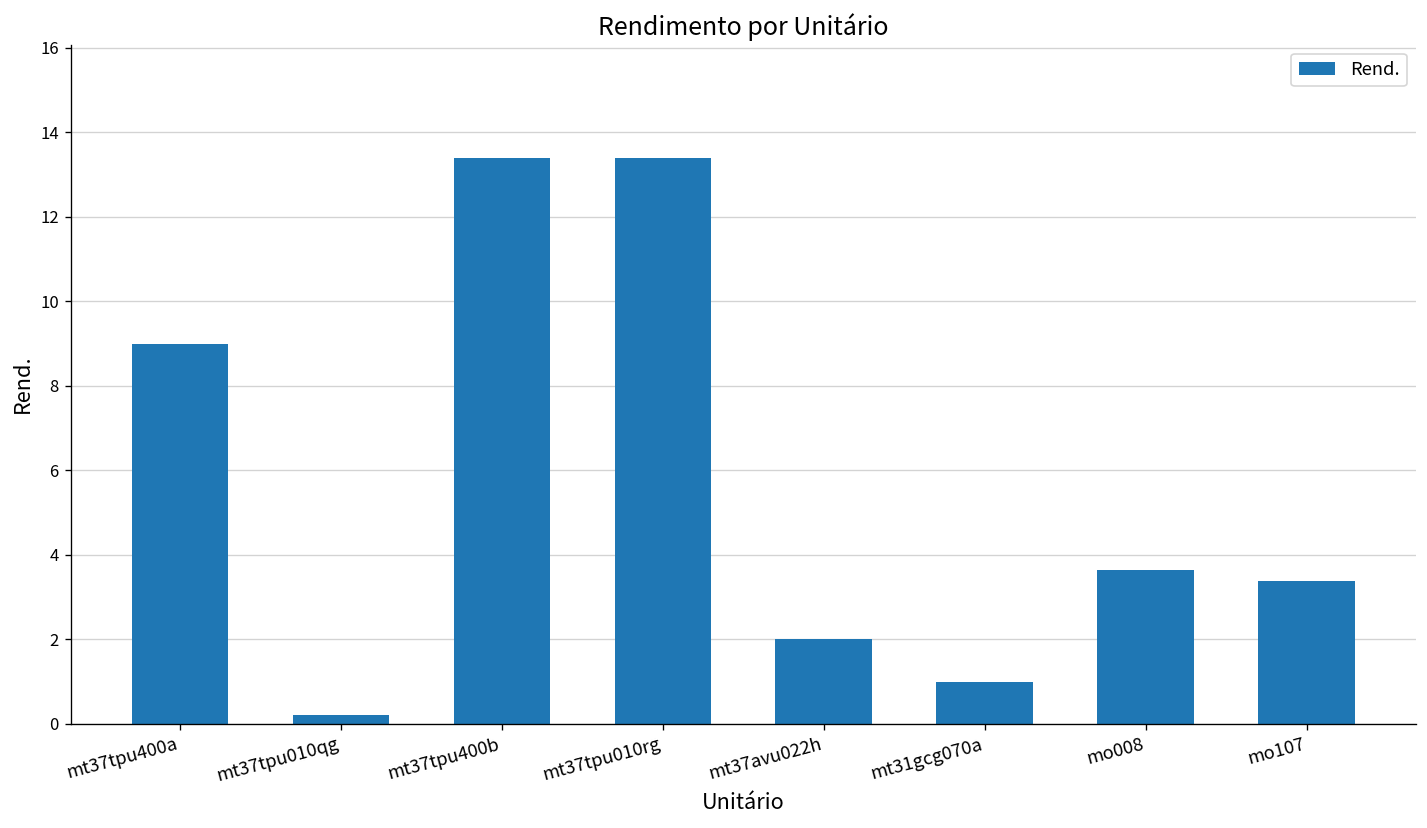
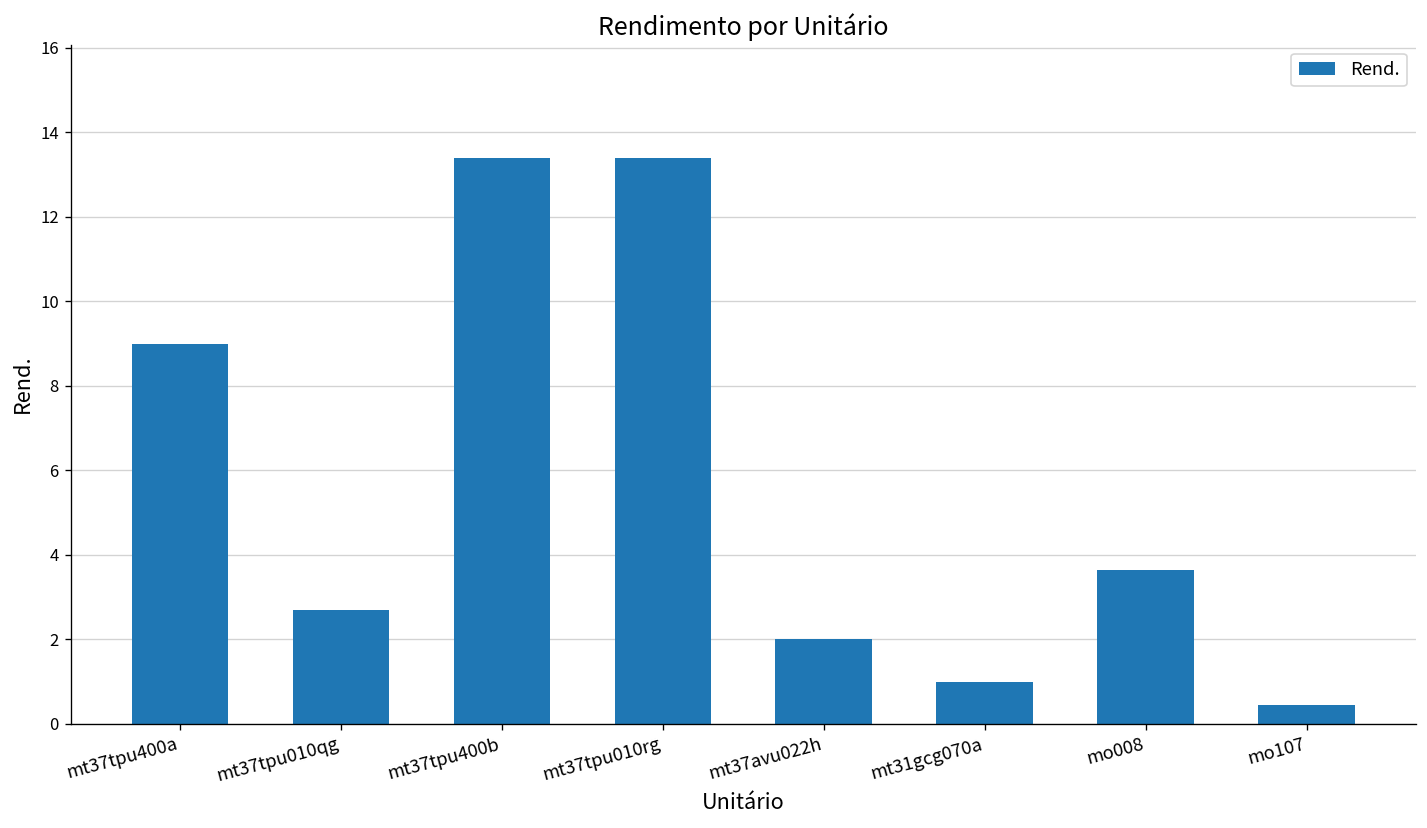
  {
    "mt37tpu400a": 9.0,
-   "mt37tpu010qg": 0.2,
+   "mt37tpu010qg": 2.7,
    "mt37tpu400b": 13.4,
    "mt37tpu010rg": 13.4,
    "mt37avu022h": 2.0,
    "mt31gcg070a": 1.0,
    "mo008": 3.6,
-   "mo107": 3.4
+   "mo107": 0.5
  }
